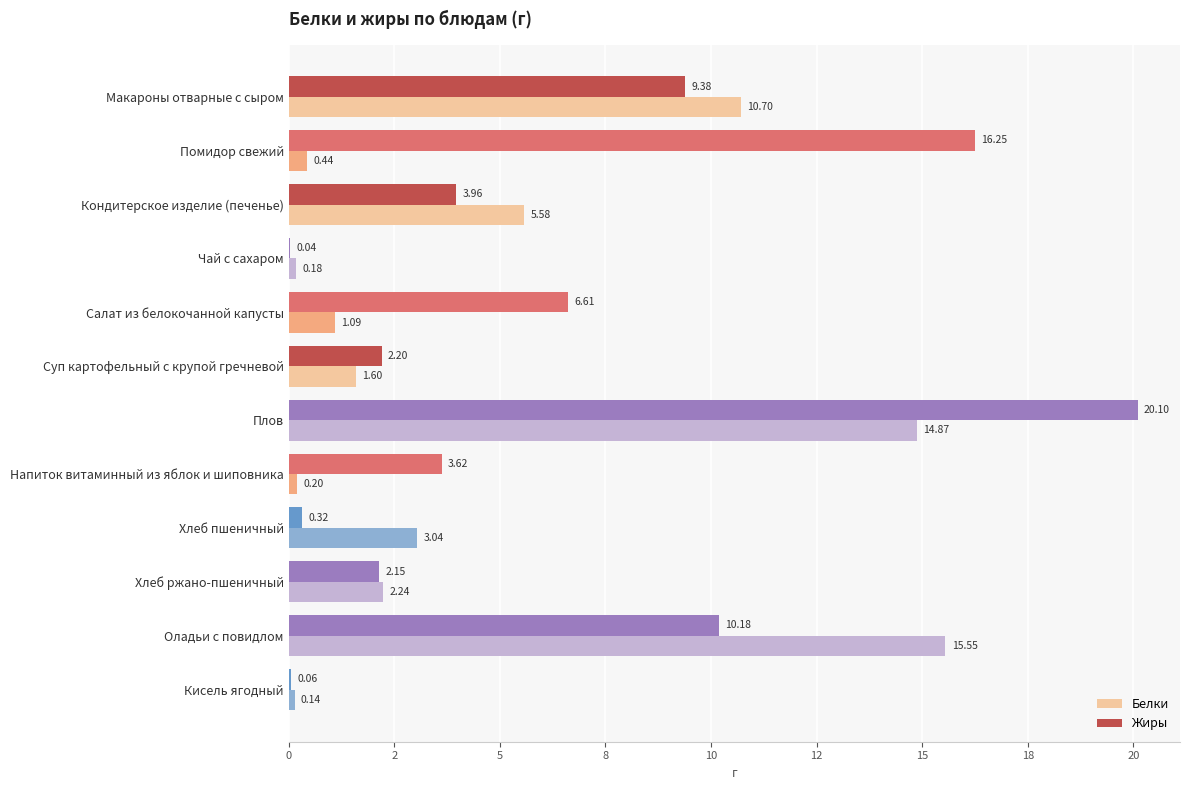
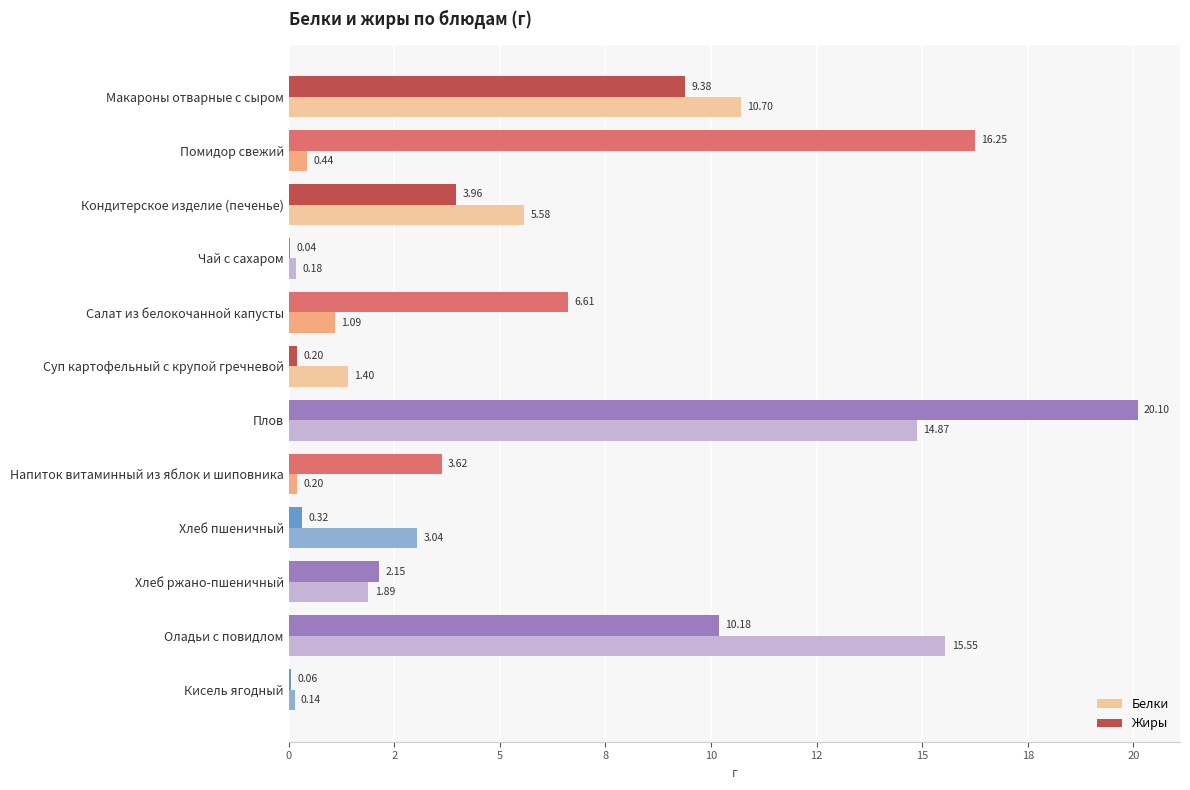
  {
    "Белки": {
      "Макароны отварные с сыром": 10.70,
      "Помидор свежий": 0.44,
      "Кондитерское изделие (печенье)": 5.58,
      "Чай с сахаром": 0.18,
      "Салат из белокочанной капусты": 1.09,
-     "Суп картофельный с крупой гречневой": 1.60,
+     "Суп картофельный с крупой гречневой": 1.40,
      "Плов": 14.87,
      "Напиток витаминный из яблок и шиповника": 0.20,
      "Хлеб пшеничный": 3.04,
-     "Хлеб ржано-пшеничный": 2.24,
+     "Хлеб ржано-пшеничный": 1.89,
      "Оладьи с повидлом": 15.55,
      "Кисель ягодный": 0.14
    },
    "Жиры": {
      "Макароны отварные с сыром": 9.38,
      "Помидор свежий": 16.25,
      "Кондитерское изделие (печенье)": 3.96,
      "Чай с сахаром": 0.04,
      "Салат из белокочанной капусты": 6.61,
-     "Суп картофельный с крупой гречневой": 2.20,
+     "Суп картофельный с крупой гречневой": 0.20,
      "Плов": 20.10,
      "Напиток витаминный из яблок и шиповника": 3.62,
      "Хлеб пшеничный": 0.32,
      "Хлеб ржано-пшеничный": 2.15,
      "Оладьи с повидлом": 10.18,
      "Кисель ягодный": 0.06
    }
  }
